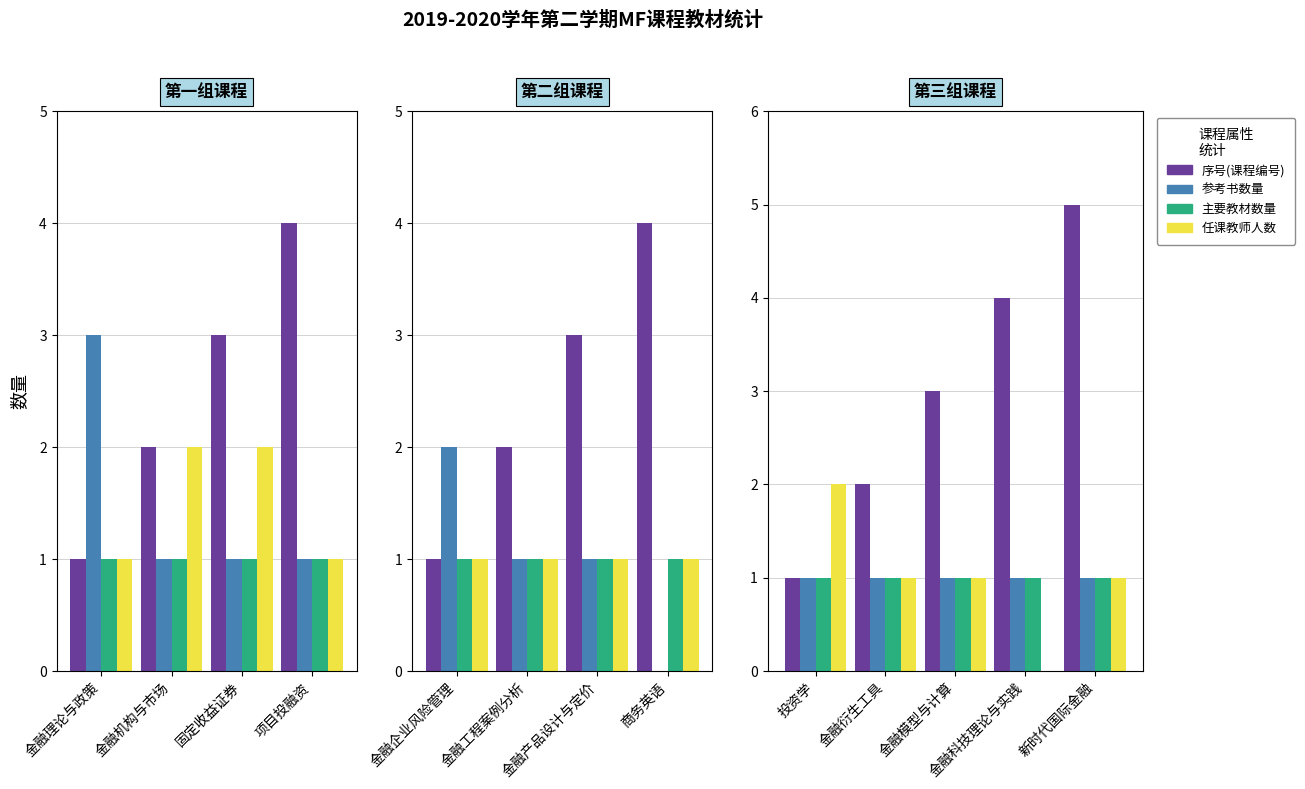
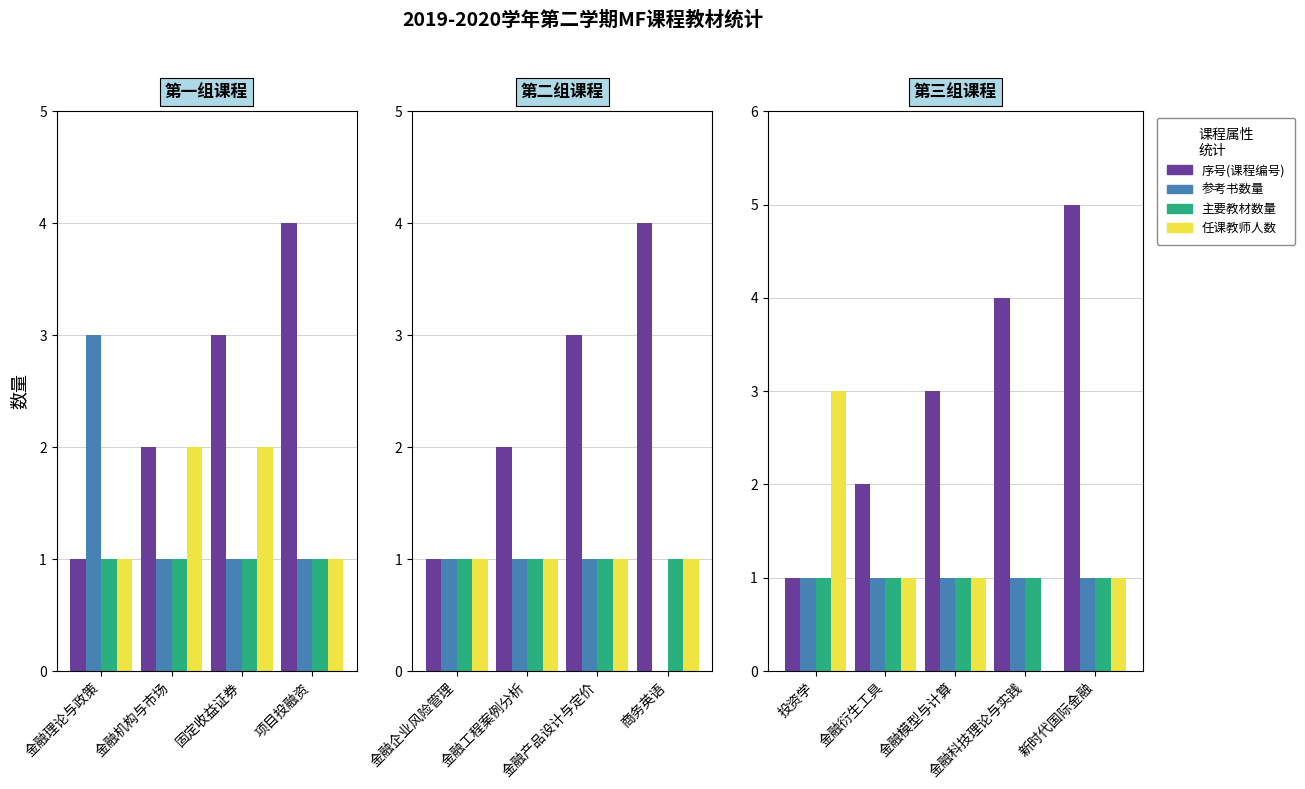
  {
    "第一组课程": {
      "序号(课程编号)": {
        "金融理论与政策": 1.00,
        "金融机构与市场": 2.00,
        "固定收益证券": 3.00,
        "项目投融资": 4.00
      },
      "参考书数量": {
        "金融理论与政策": 3.00,
        "金融机构与市场": 1.00,
        "固定收益证券": 1.00,
        "项目投融资": 1.00
      },
      "主要教材数量": {
        "金融理论与政策": 1.00,
        "金融机构与市场": 1.00,
        "固定收益证券": 1.00,
        "项目投融资": 1.00
      },
      "任课教师人数": {
        "金融理论与政策": 1.00,
        "金融机构与市场": 2.00,
        "固定收益证券": 2.00,
        "项目投融资": 1.00
      }
    },
    "第二组课程": {
      "序号(课程编号)": {
        "金融企业风险管理": 1,
        "金融工程案例分析": 2,
        "金融产品设计与定价": 3,
        "商务英语": 4
      },
      "参考书数量": {
-       "金融企业风险管理": 2,
+       "金融企业风险管理": 1,
        "金融工程案例分析": 1,
        "金融产品设计与定价": 1,
        "商务英语": 0
      },
      "主要教材数量": {
        "金融企业风险管理": 1,
        "金融工程案例分析": 1,
        "金融产品设计与定价": 1,
        "商务英语": 1
      },
      "任课教师人数": {
        "金融企业风险管理": 1,
        "金融工程案例分析": 1,
        "金融产品设计与定价": 1,
        "商务英语": 1
      }
    },
    "第三组课程": {
      "序号(课程编号)": {
        "投资学": 1,
        "金融衍生工具": 2,
        "金融模型与计算": 3,
        "金融科技理论与实践": 4,
        "新时代国际金融": 5
      },
      "参考书数量": {
        "投资学": 1,
        "金融衍生工具": 1,
        "金融模型与计算": 1,
        "金融科技理论与实践": 1,
        "新时代国际金融": 1
      },
      "主要教材数量": {
        "投资学": 1,
        "金融衍生工具": 1,
        "金融模型与计算": 1,
        "金融科技理论与实践": 1,
        "新时代国际金融": 1
      },
      "任课教师人数": {
-       "投资学": 2,
+       "投资学": 3,
        "金融衍生工具": 1,
        "金融模型与计算": 1,
        "金融科技理论与实践": 0,
        "新时代国际金融": 1
      }
    }
  }
